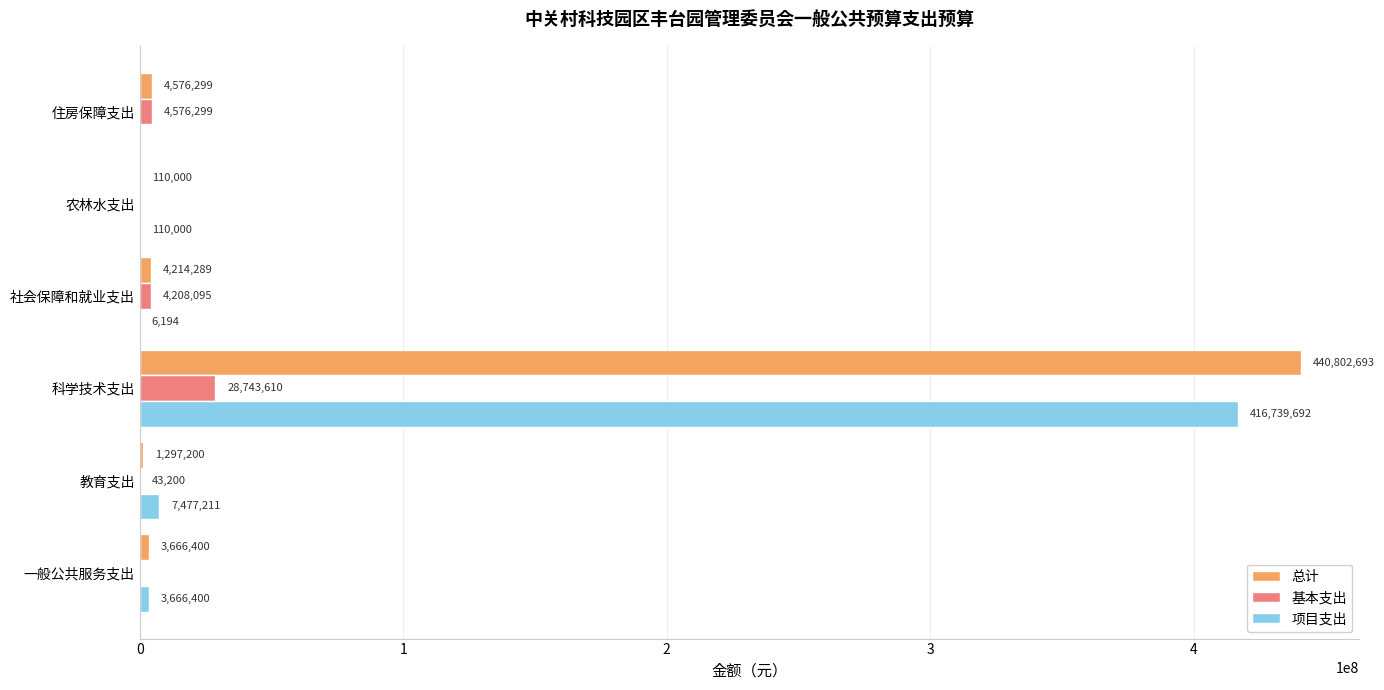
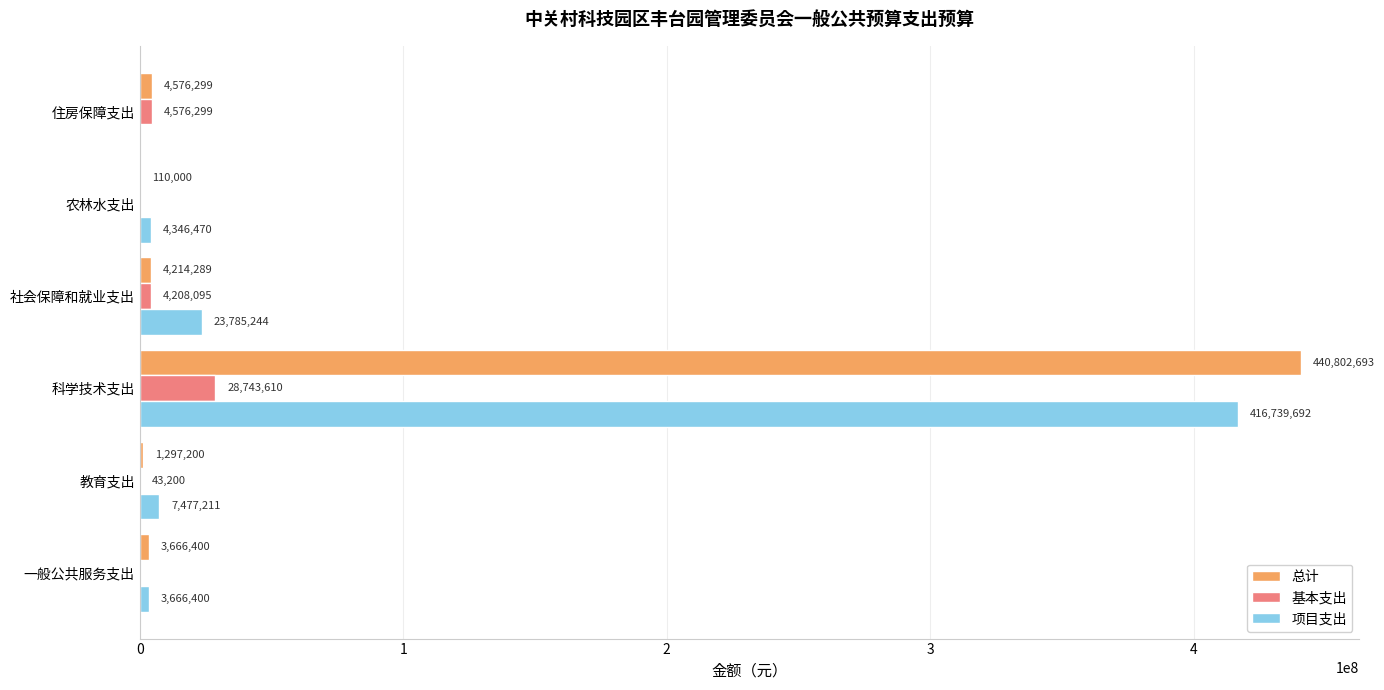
  {
    "项目支出": {
-     "农林水支出": "110,000",
-     "社会保障和就业支出": "6,194",
+     "农林水支出": "4,346,470",
+     "社会保障和就业支出": "23,785,244",
      "科学技术支出": "416,739,692",
      "教育支出": "7,477,211",
      "一般公共服务支出": "3,666,400"
    }
  }
